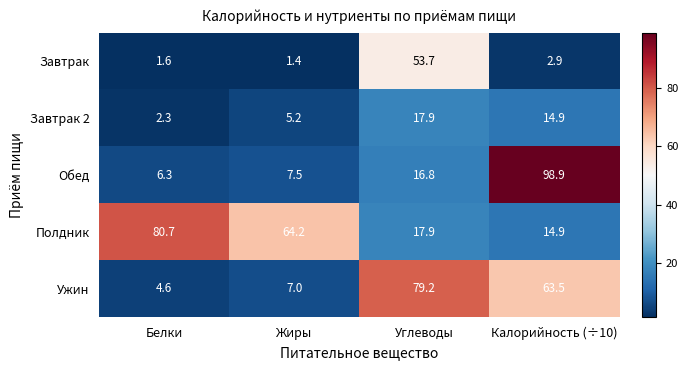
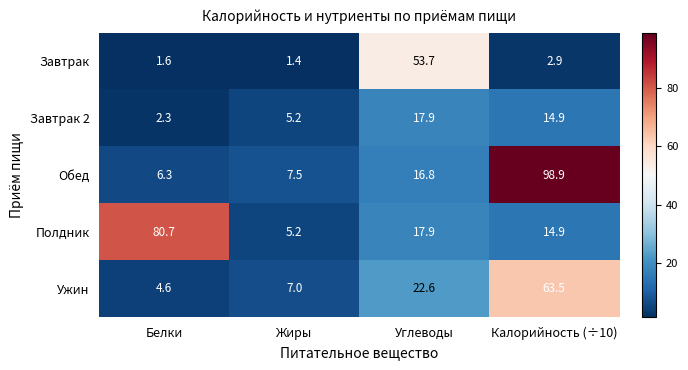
  {
    "Завтрак": {
      "Белки": 1.6,
      "Жиры": 1.4,
      "Углеводы": 53.7,
      "Калорийность (÷10)": 2.9
    },
    "Завтрак 2": {
      "Белки": 2.3,
      "Жиры": 5.2,
      "Углеводы": 17.9,
      "Калорийность (÷10)": 14.9
    },
    "Обед": {
      "Белки": 6.3,
      "Жиры": 7.5,
      "Углеводы": 16.8,
      "Калорийность (÷10)": 98.9
    },
    "Полдник": {
      "Белки": 80.7,
-     "Жиры": 64.2,
+     "Жиры": 5.2,
      "Углеводы": 17.9,
      "Калорийность (÷10)": 14.9
    },
    "Ужин": {
      "Белки": 4.6,
      "Жиры": 7.0,
-     "Углеводы": 79.2,
+     "Углеводы": 22.6,
      "Калорийность (÷10)": 63.5
    }
  }
